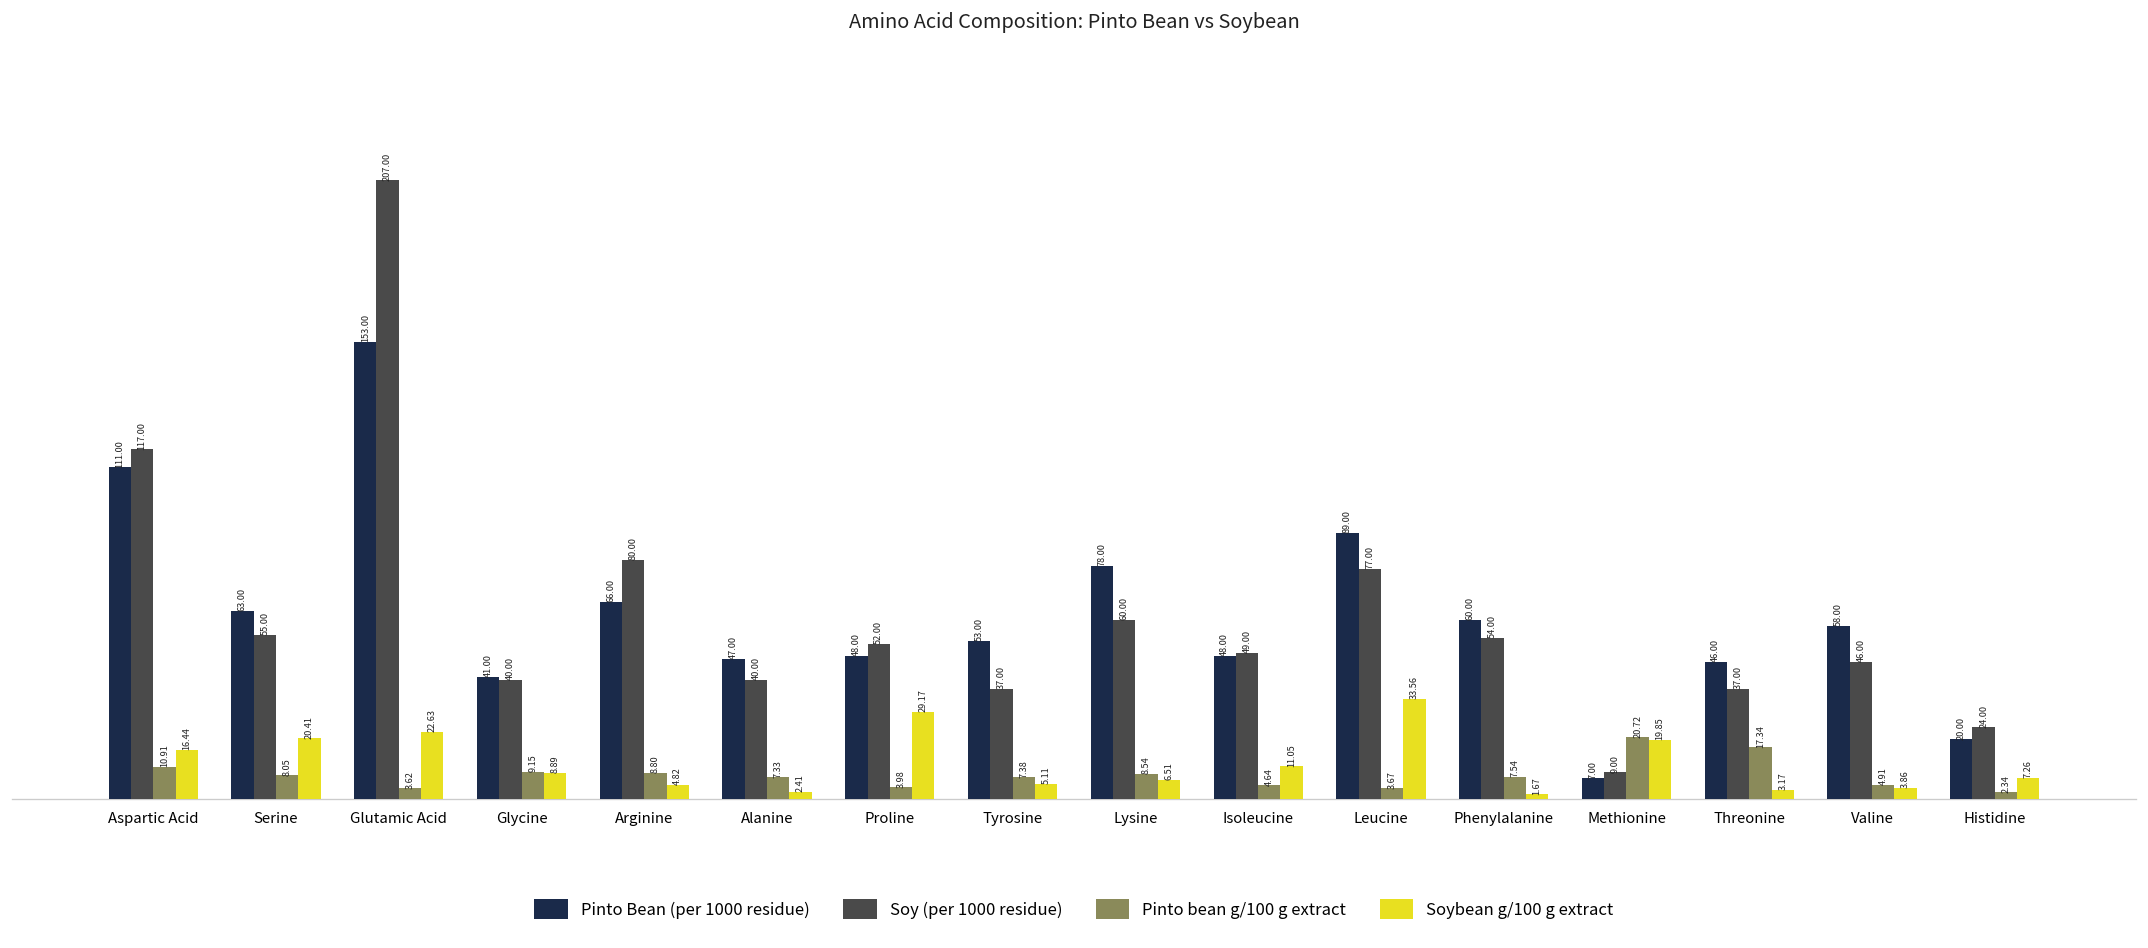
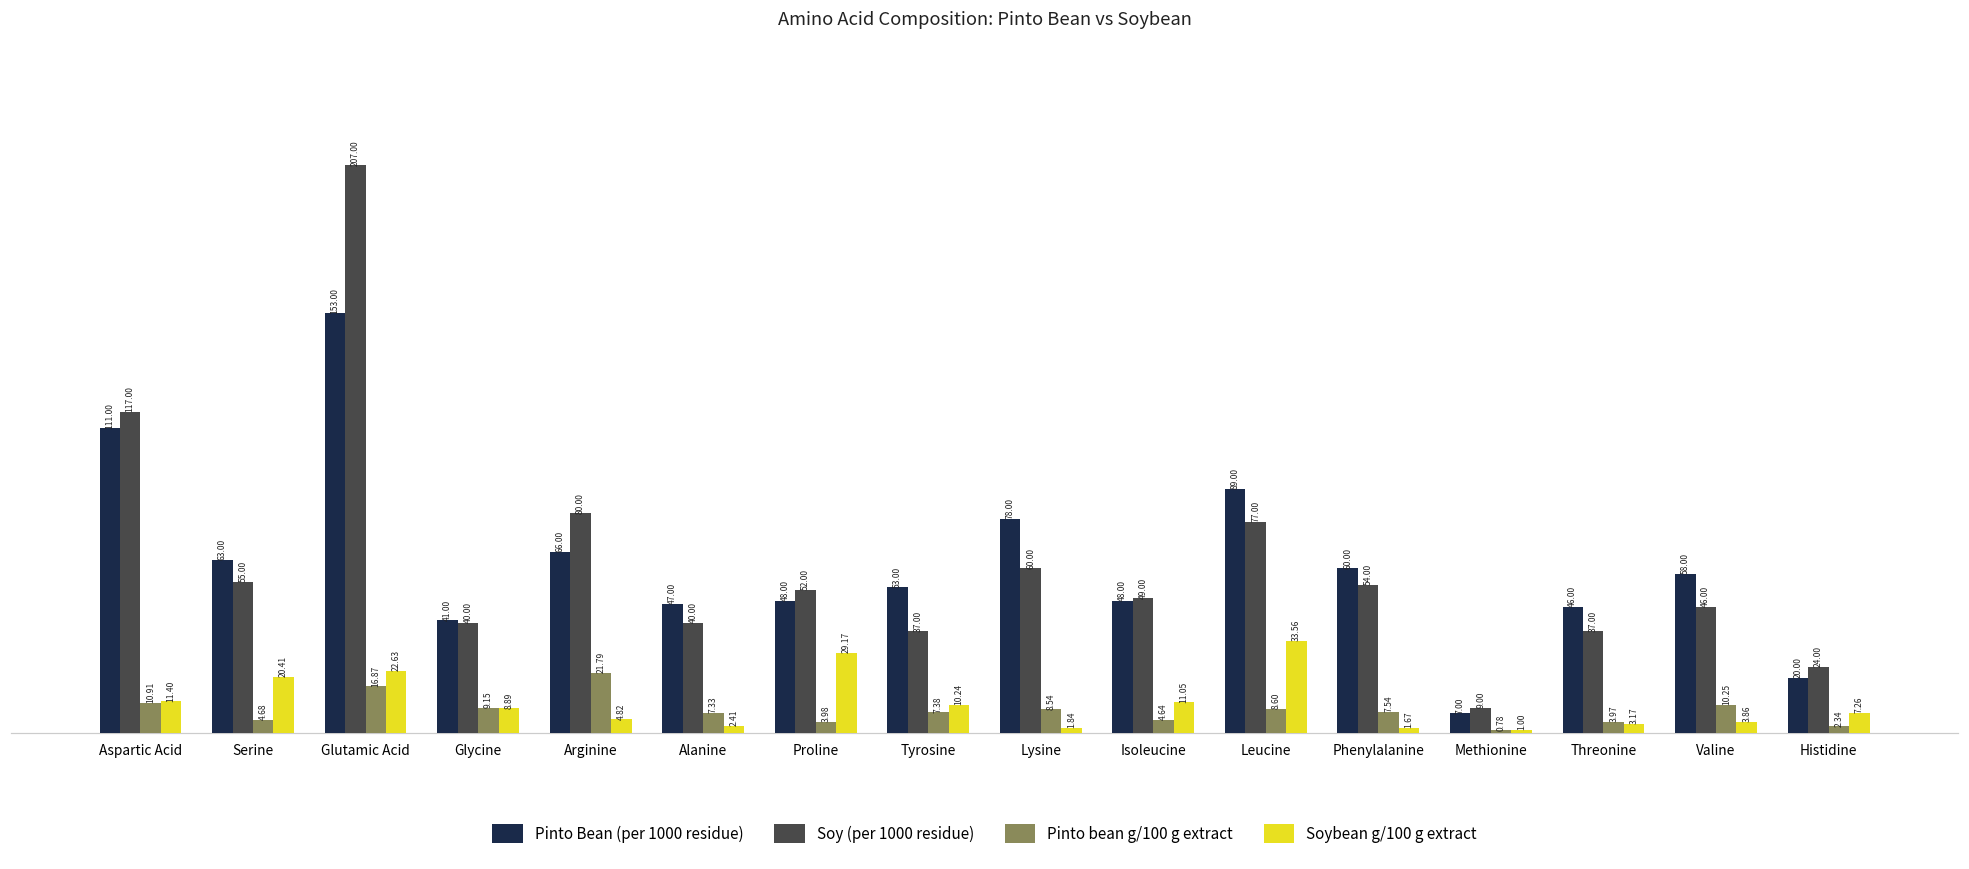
  {
    "Pinto bean g/100 g extract": {
      "Aspartic Acid": 10.91,
-     "Serine": 8.05,
-     "Glutamic Acid": 3.62,
+     "Serine": 4.68,
+     "Glutamic Acid": 16.87,
      "Glycine": 9.15,
-     "Arginine": 8.80,
+     "Arginine": 21.79,
      "Alanine": 7.33,
      "Proline": 3.98,
      "Tyrosine": 7.38,
      "Lysine": 8.54,
      "Isoleucine": 4.64,
-     "Leucine": 3.67,
+     "Leucine": 8.60,
      "Phenylalanine": 7.54,
-     "Methionine": 20.72,
-     "Threonine": 17.34,
-     "Valine": 4.91,
+     "Methionine": 0.78,
+     "Threonine": 3.97,
+     "Valine": 10.25,
      "Histidine": 2.34
    },
    "Soybean g/100 g extract": {
-     "Aspartic Acid": 16.44,
+     "Aspartic Acid": 11.40,
      "Serine": 20.41,
      "Glutamic Acid": 22.63,
      "Glycine": 8.89,
      "Arginine": 4.82,
      "Alanine": 2.41,
      "Proline": 29.17,
-     "Tyrosine": 5.11,
-     "Lysine": 6.51,
+     "Tyrosine": 10.24,
+     "Lysine": 1.84,
      "Isoleucine": 11.05,
      "Leucine": 33.56,
      "Phenylalanine": 1.67,
-     "Methionine": 19.85,
+     "Methionine": 1.00,
      "Threonine": 3.17,
      "Valine": 3.86,
      "Histidine": 7.26
    }
  }
